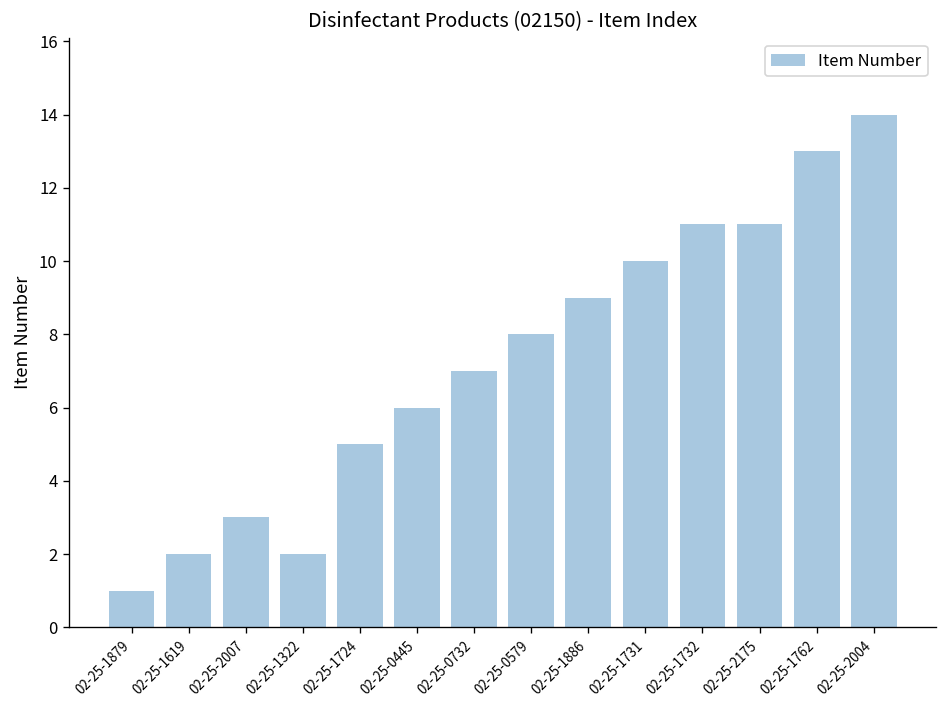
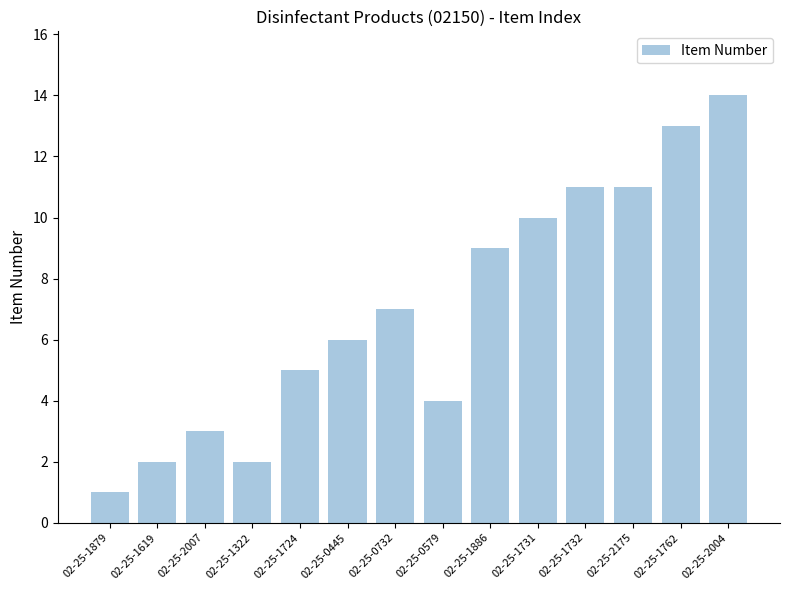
  {
    "02-25-1879": 1,
    "02-25-1619": 2,
    "02-25-2007": 3,
    "02-25-1322": 2,
    "02-25-1724": 5,
    "02-25-0445": 6,
    "02-25-0732": 7,
-   "02-25-0579": 8,
+   "02-25-0579": 4,
    "02-25-1886": 9,
    "02-25-1731": 10,
    "02-25-1732": 11,
    "02-25-2175": 11,
    "02-25-1762": 13,
    "02-25-2004": 14
  }
